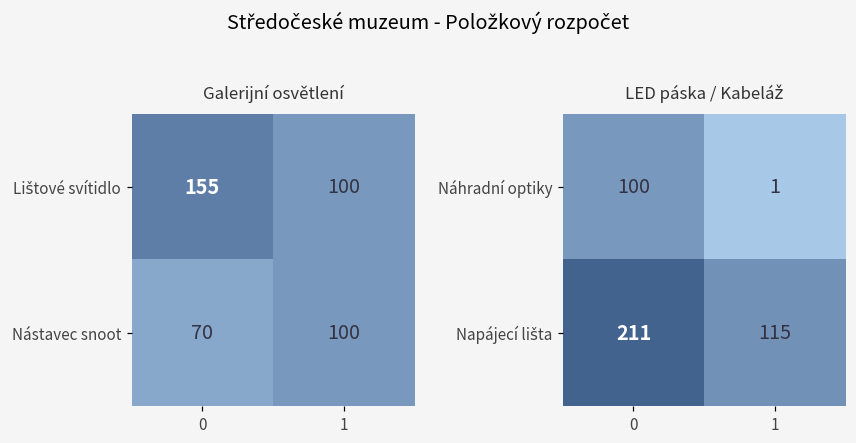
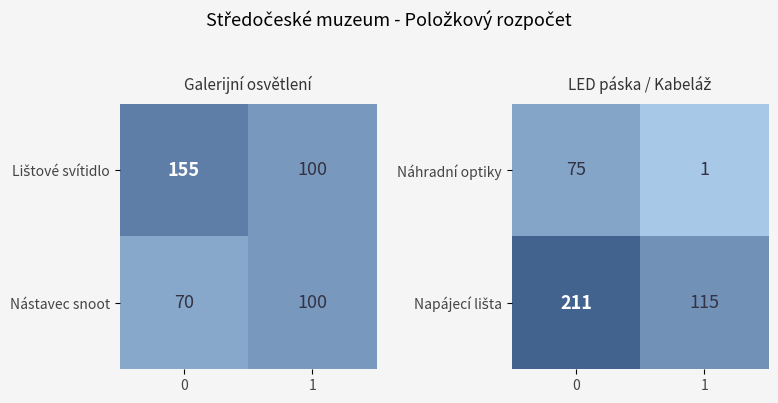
  {
    "Galerijní osvětlení": {
      "Lištové svítidlo": {
        "0": 155,
        "1": 100
      },
      "Nástavec snoot": {
        "0": 70,
        "1": 100
      }
    },
    "LED páska / Kabeláž": {
      "Náhradní optiky": {
-       "0": 100,
+       "0": 75,
        "1": 1
      },
      "Napájecí lišta": {
        "0": 211,
        "1": 115
      }
    }
  }
